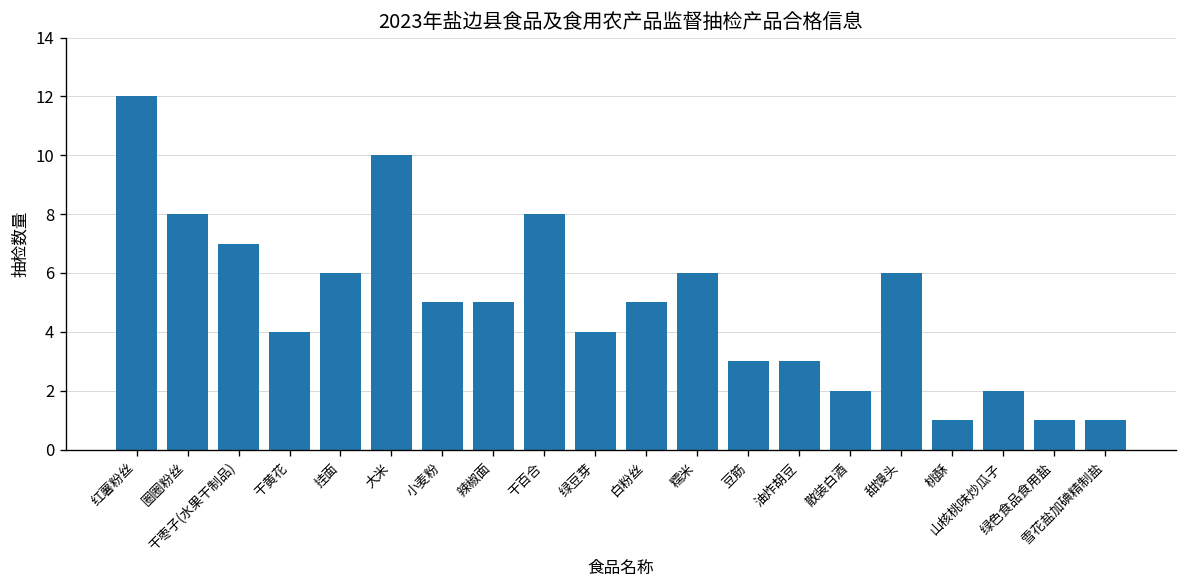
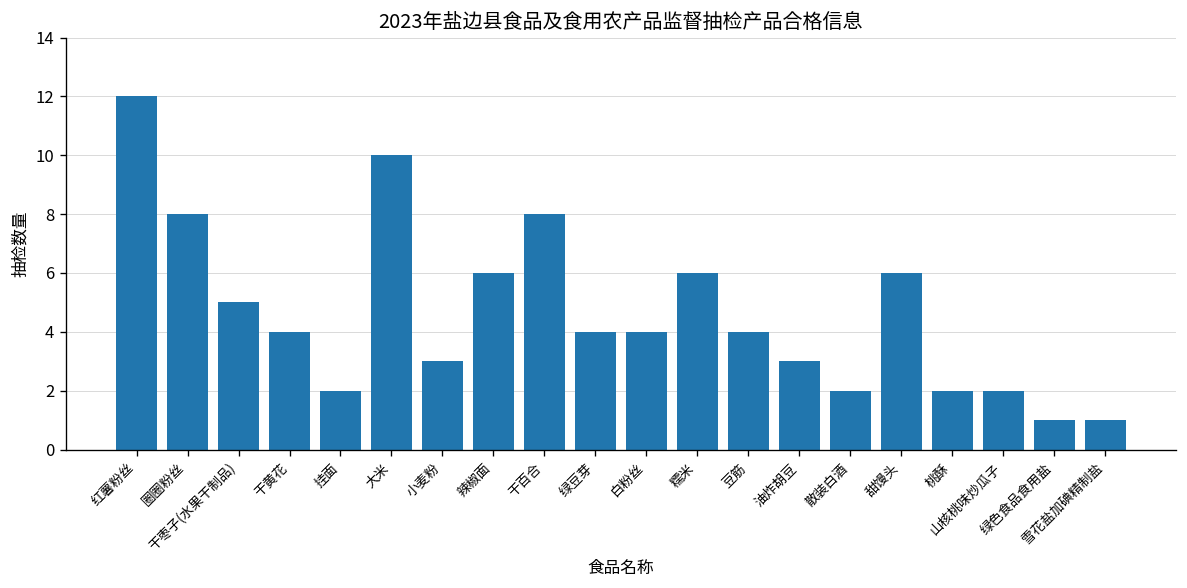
  {
    "红薯粉丝": 12,
    "圈圈粉丝": 8,
-   "干枣子(水果干制品)": 7,
+   "干枣子(水果干制品)": 5,
    "干黄花": 4,
-   "挂面": 6,
+   "挂面": 2,
    "大米": 10,
-   "小麦粉": 5,
-   "辣椒面": 5,
+   "小麦粉": 3,
+   "辣椒面": 6,
    "干百合": 8,
    "绿豆芽": 4,
-   "白粉丝": 5,
+   "白粉丝": 4,
    "糯米": 6,
-   "豆筋": 3,
+   "豆筋": 4,
    "油炸胡豆": 3,
    "散装白酒": 2,
    "甜馒头": 6,
-   "桃酥": 1,
+   "桃酥": 2,
    "山核桃味炒瓜子": 2,
    "绿色食品食用盐": 1,
    "雪花盐加碘精制盐": 1
  }
